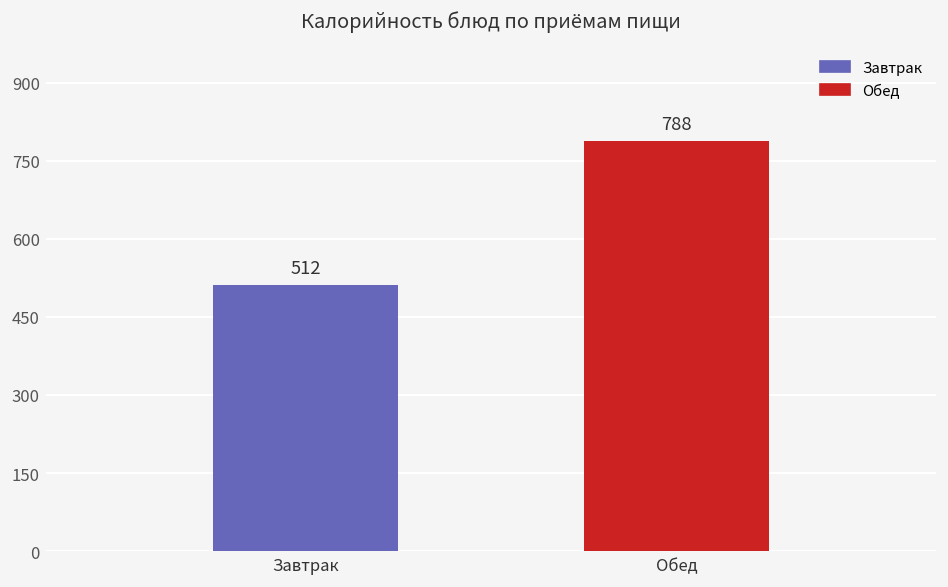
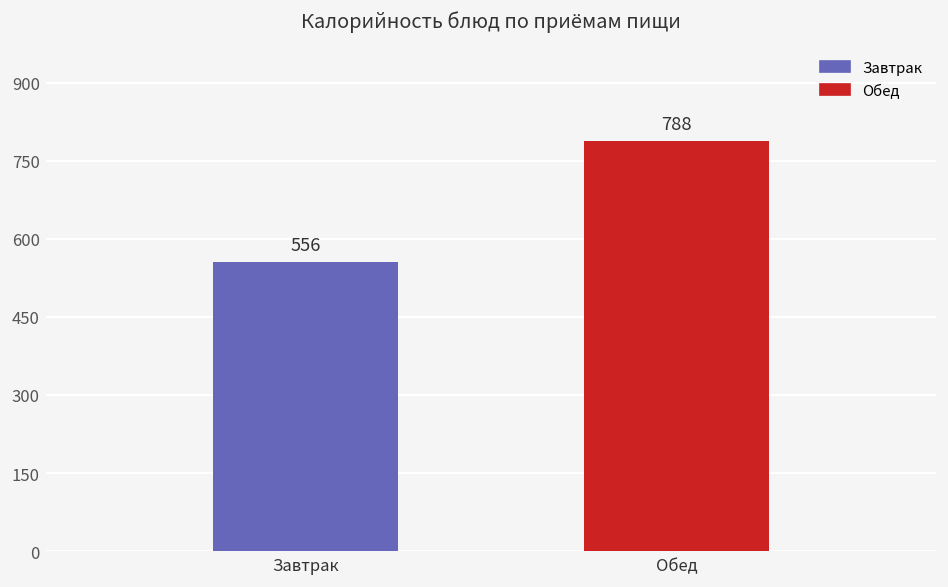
  {
-   "Завтрак": 512,
+   "Завтрак": 556,
    "Обед": 788
  }
